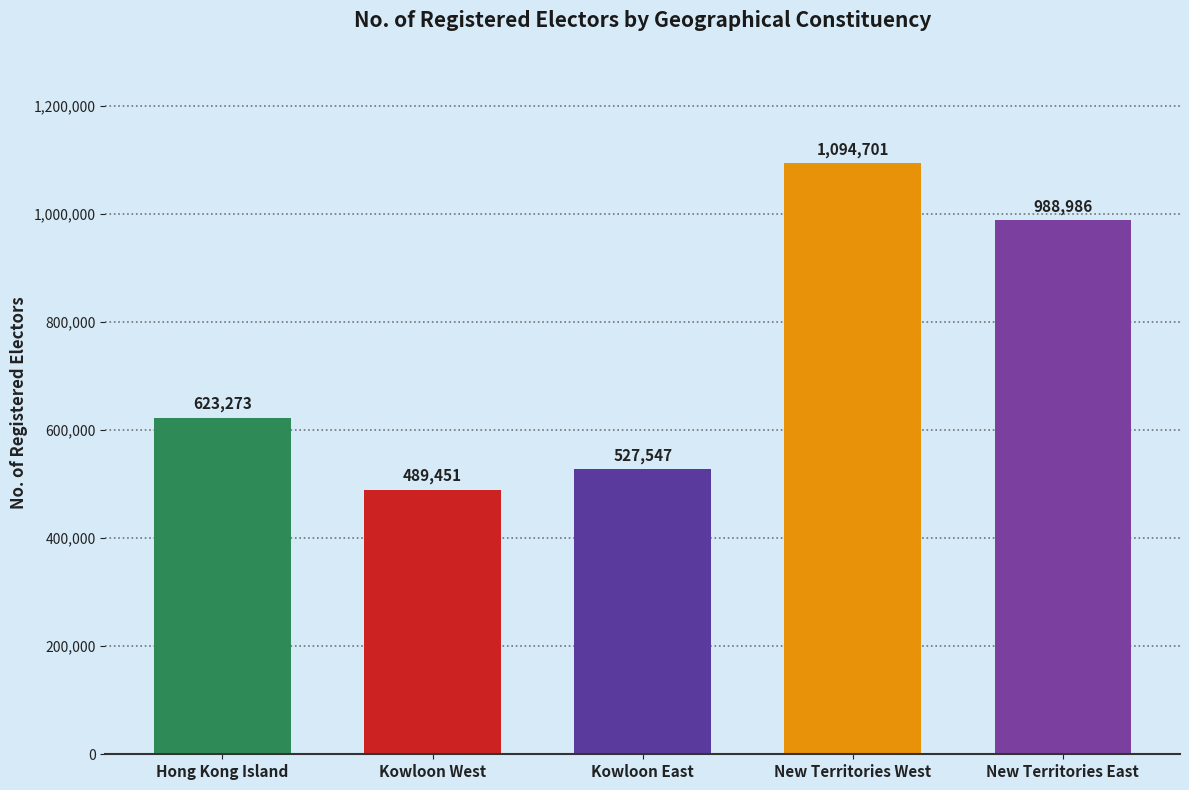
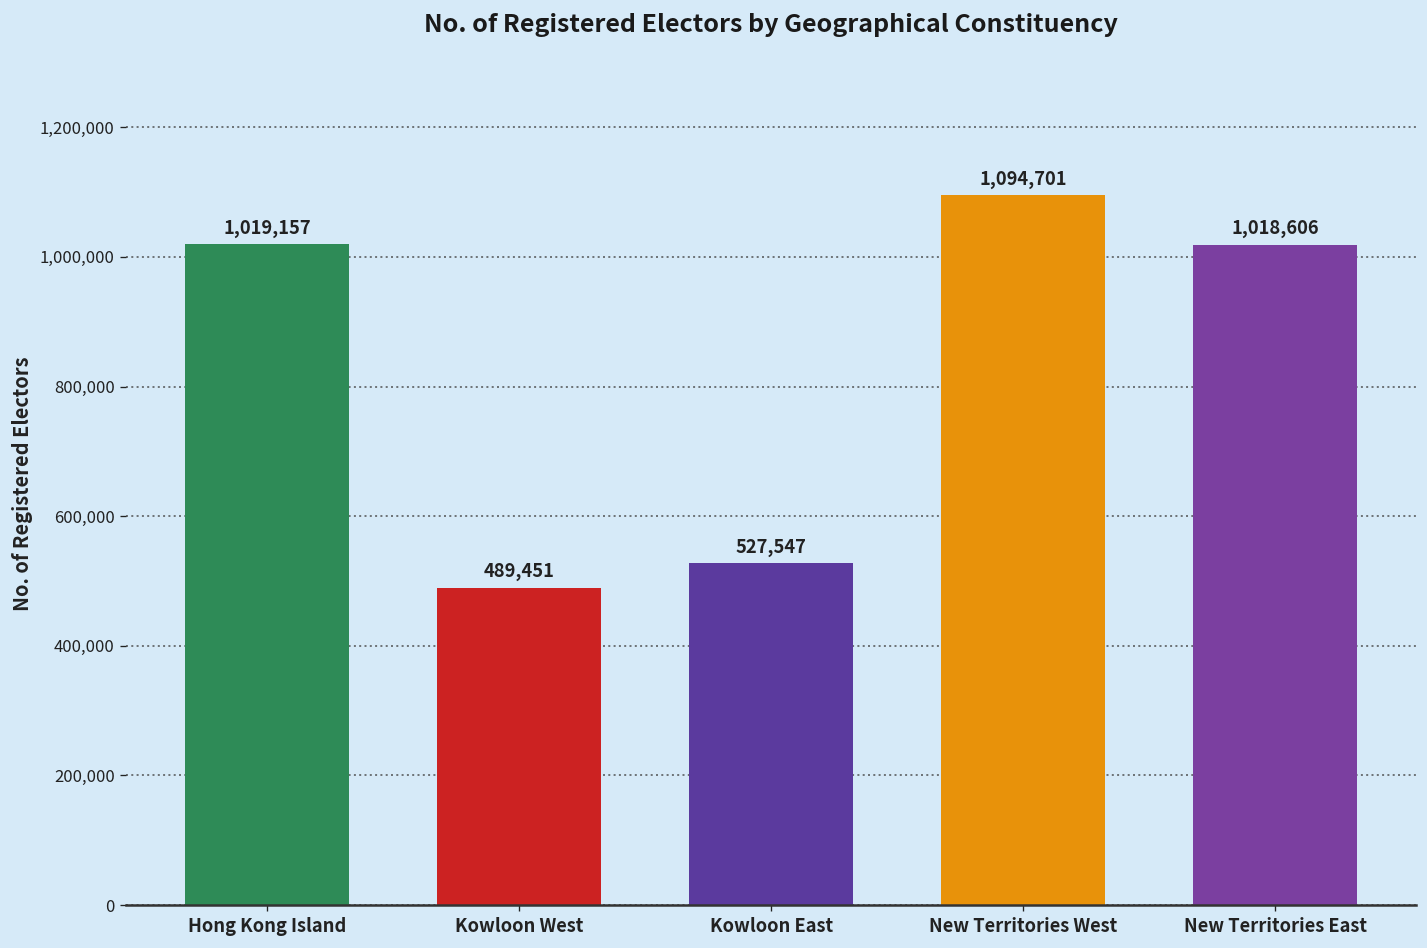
  {
-   "Hong Kong Island": "623,273",
+   "Hong Kong Island": "1,019,157",
    "Kowloon West": "489,451",
    "Kowloon East": "527,547",
    "New Territories West": "1,094,701",
-   "New Territories East": "988,986"
+   "New Territories East": "1,018,606"
  }
